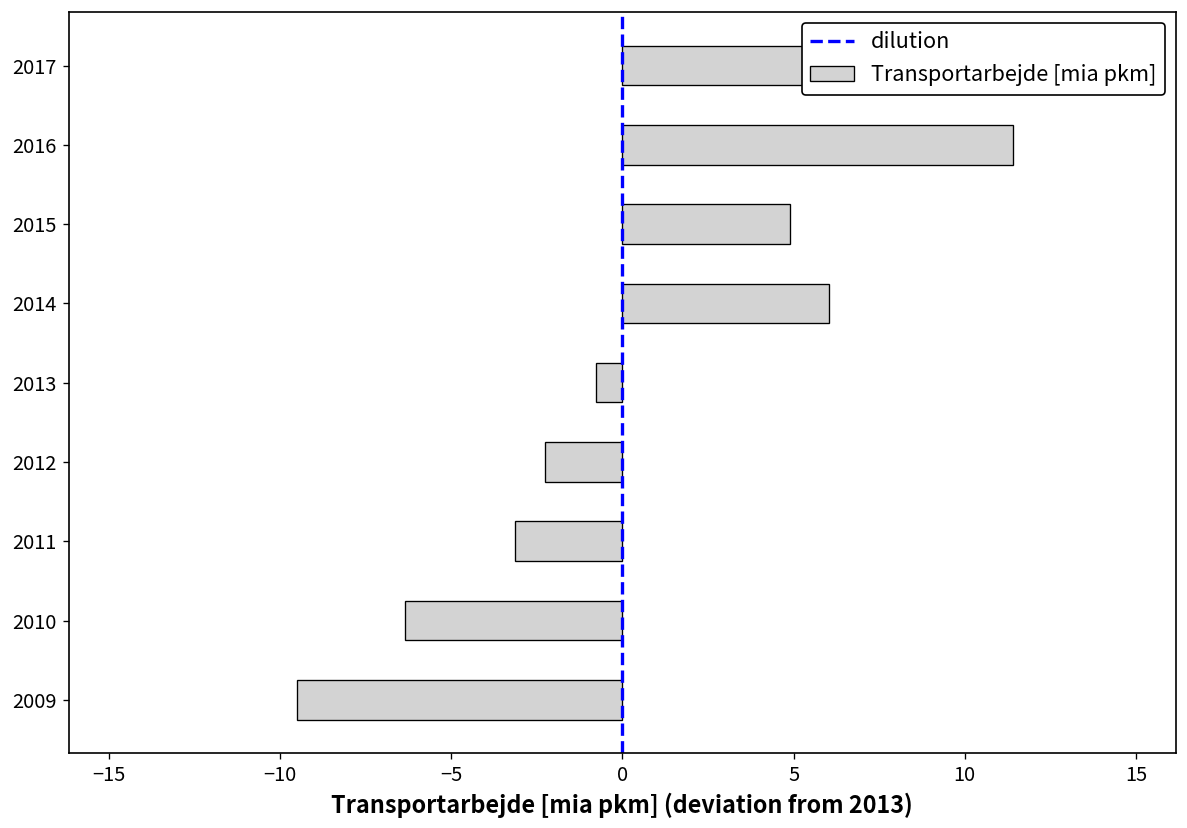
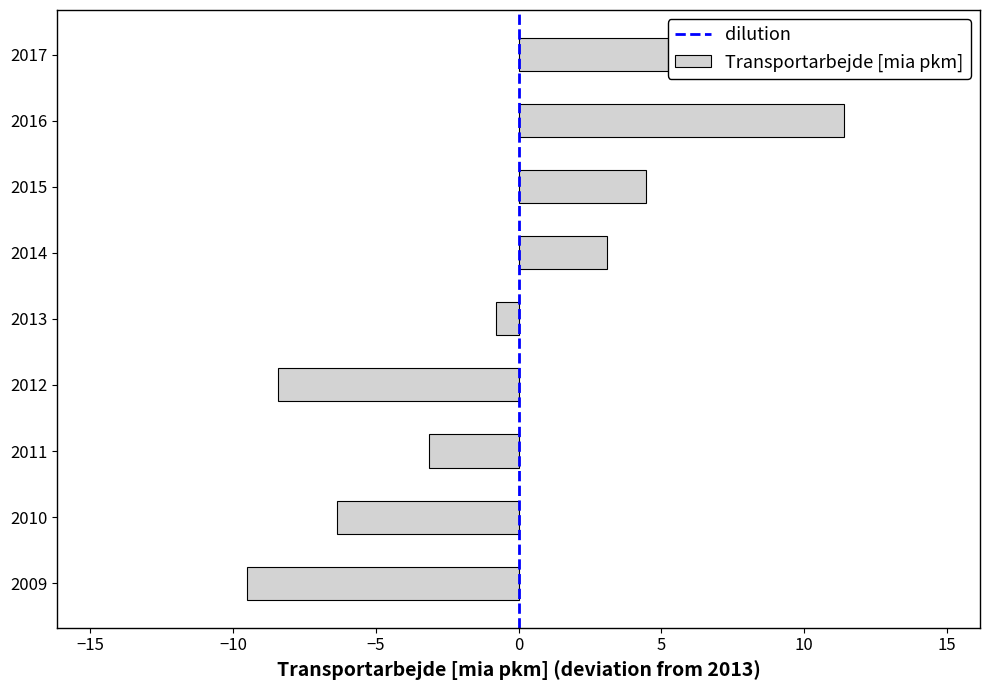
  {
    "2016": 11.4,
-   "2015": 4.9,
-   "2014": 6.0,
+   "2015": 4.5,
+   "2014": 3.1,
    "2013": -0.8,
-   "2012": -2.2,
+   "2012": -8.4,
    "2011": -3.1,
    "2010": -6.4,
    "2009": -9.5
  }
